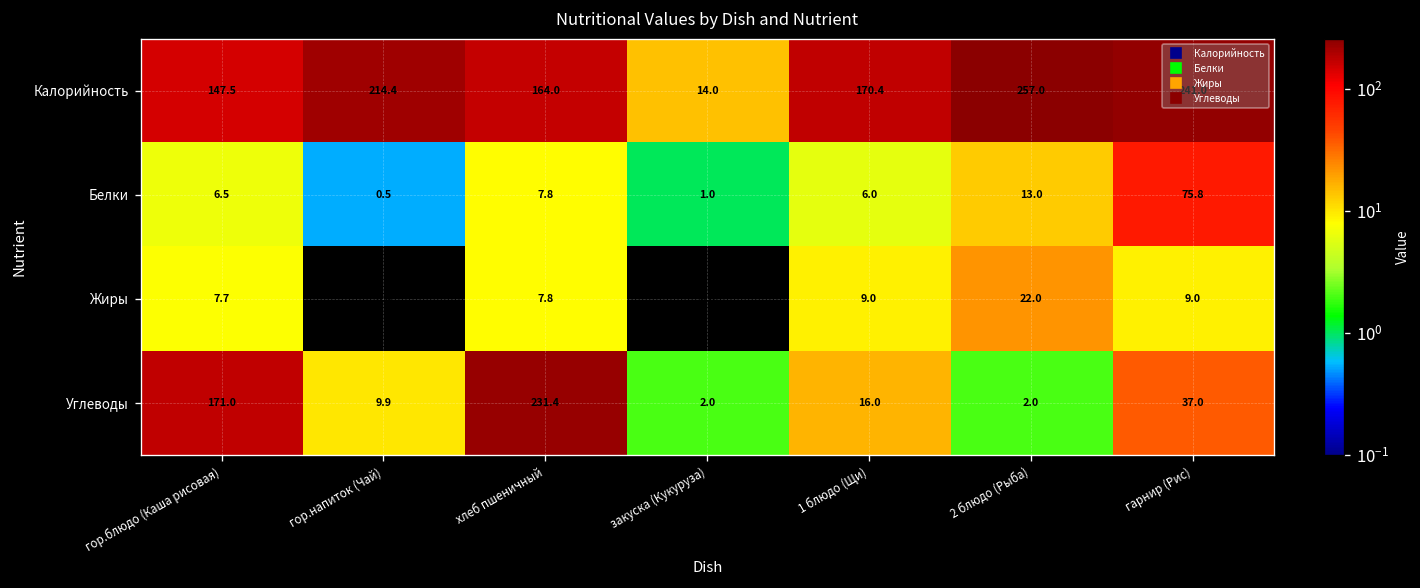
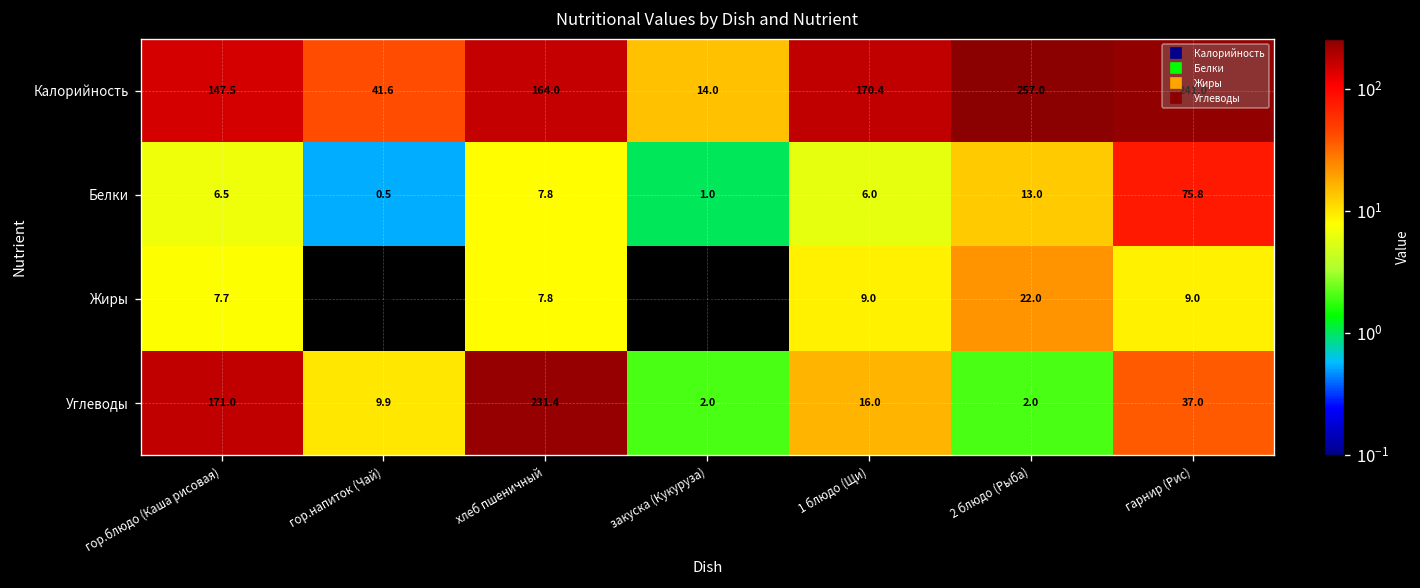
  {
    "Калорийность": {
      "гор.блюдо (Каша рисовая)": 147.5,
-     "гор.напиток (Чай)": 214.4,
+     "гор.напиток (Чай)": 41.6,
      "хлеб пшеничный": 164.0,
      "закуска (Кукуруза)": 14.0,
      "1 блюдо (Щи)": 170.4,
      "2 блюдо (Рыба)": 257.0
    },
    "Белки": {
      "гор.блюдо (Каша рисовая)": 6.5,
      "гор.напиток (Чай)": 0.5,
      "хлеб пшеничный": 7.8,
      "закуска (Кукуруза)": 1.0,
      "1 блюдо (Щи)": 6.0,
      "2 блюдо (Рыба)": 13.0,
      "гарнир (Рис)": 75.8
    },
    "Жиры": {
      "гор.блюдо (Каша рисовая)": 7.7,
      "хлеб пшеничный": 7.8,
      "1 блюдо (Щи)": 9.0,
      "2 блюдо (Рыба)": 22.0,
      "гарнир (Рис)": 9.0
    },
    "Углеводы": {
      "гор.блюдо (Каша рисовая)": 171.0,
      "гор.напиток (Чай)": 9.9,
      "хлеб пшеничный": 231.4,
      "закуска (Кукуруза)": 2.0,
      "1 блюдо (Щи)": 16.0,
      "2 блюдо (Рыба)": 2.0,
      "гарнир (Рис)": 37.0
    }
  }
